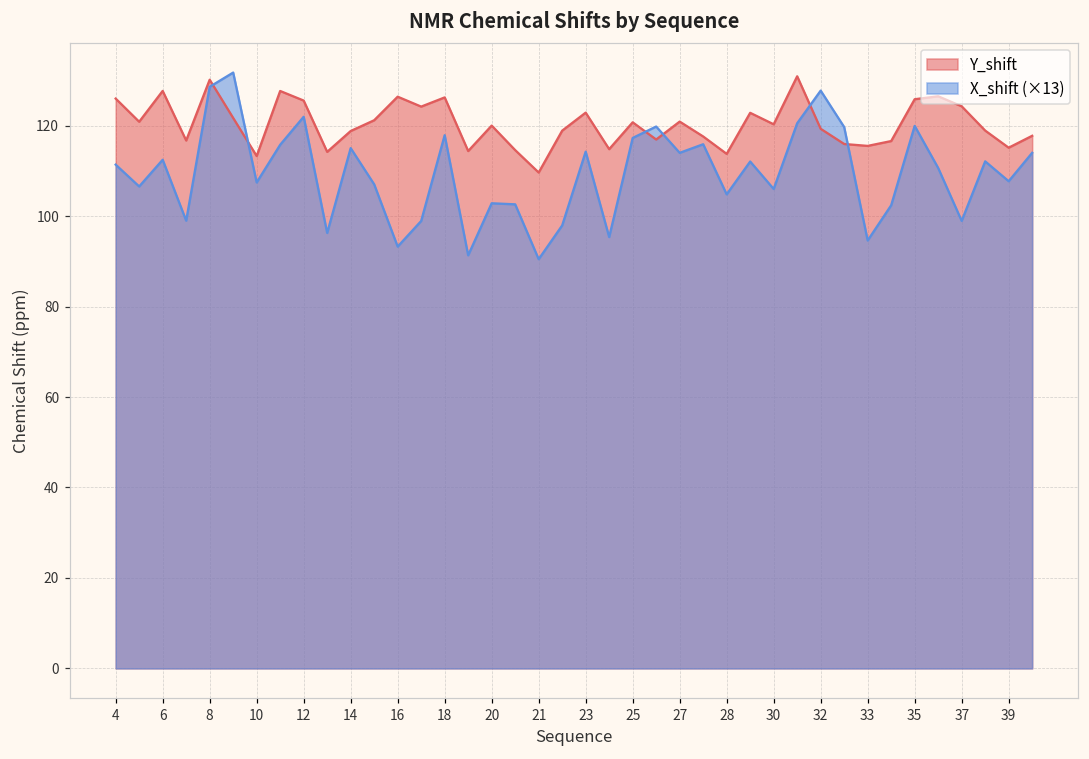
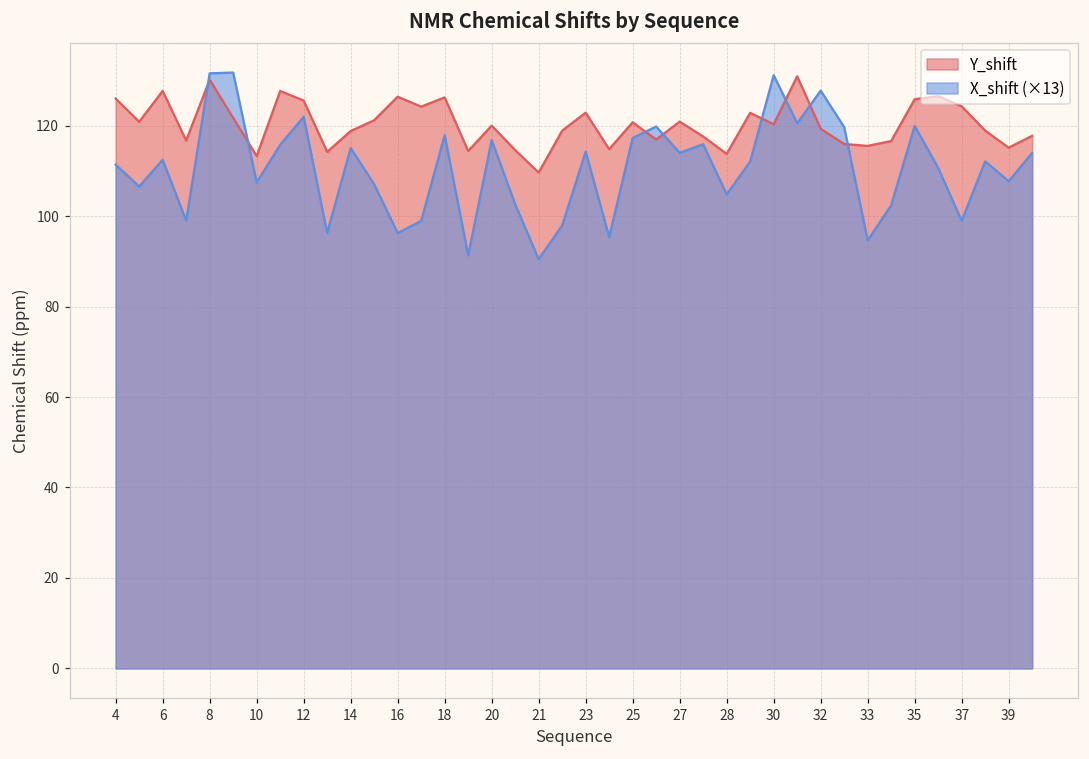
  {
    "Y_shift": {
      "4": 126,
      "6": 128,
      "8": 130,
      "10": 113,
      "12": 126,
      "14": 119,
      "16": 126,
      "18": 126,
      "20": 120,
      "28": 114,
      "30": 120,
      "32": 119
    },
    "X_shift (×13)": {
      "4": 111,
      "6": 112,
-     "8": 129,
+     "8": 132,
      "10": 107,
      "12": 122,
      "14": 115,
-     "16": 93,
+     "16": 96,
      "18": 118,
-     "20": 103,
+     "20": 117,
      "28": 105,
-     "30": 106,
+     "30": 131,
      "32": 128
    }
  }
